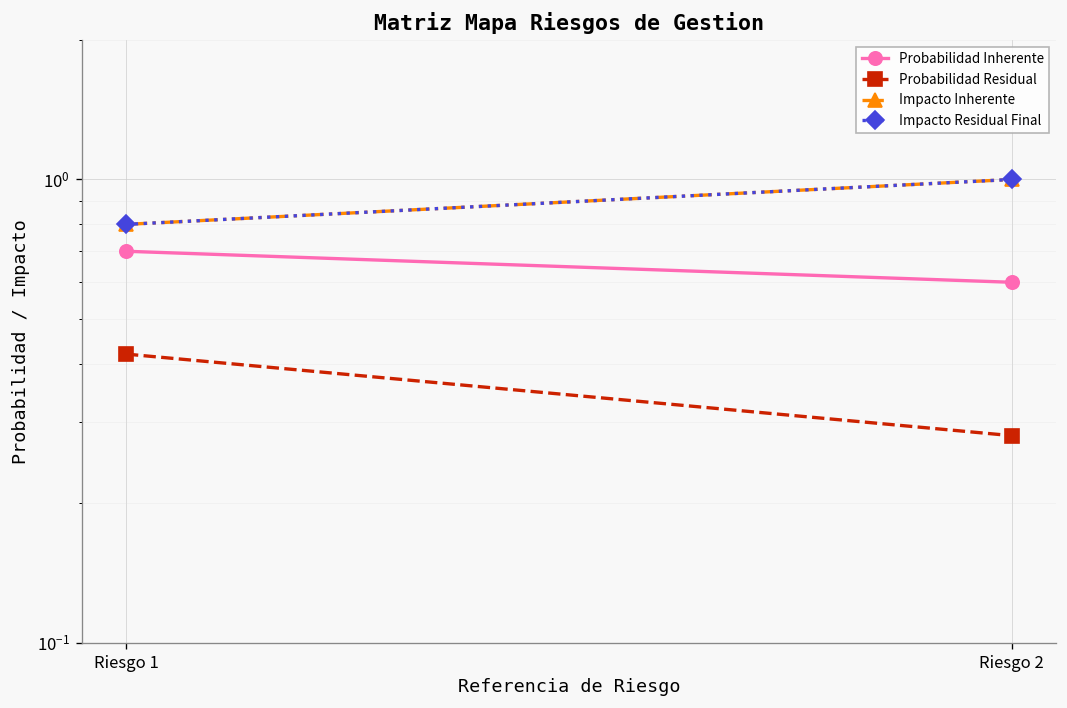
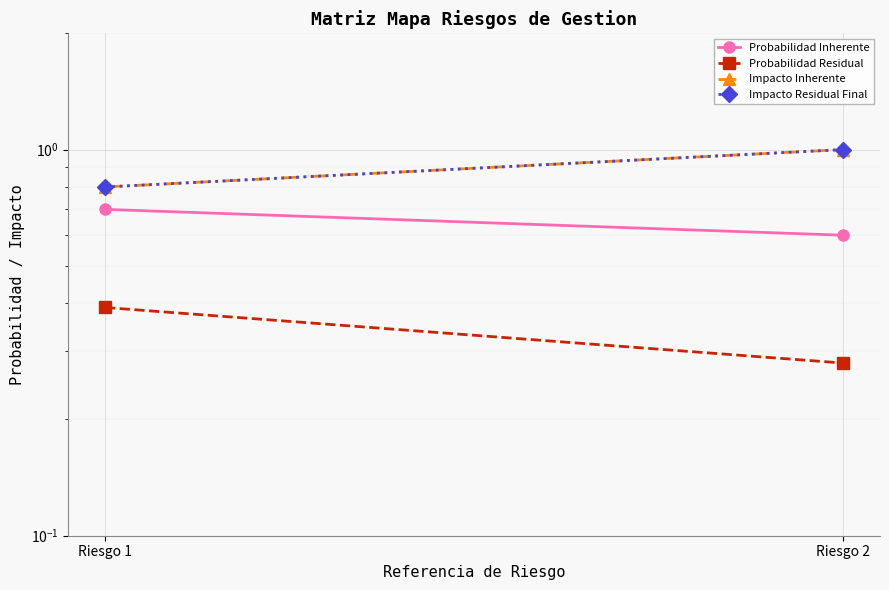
  {
    "Probabilidad Inherente": {
      "Riesgo 1": 0.70,
      "Riesgo 2": 0.60
    },
    "Probabilidad Residual": {
-     "Riesgo 1": 0.42,
+     "Riesgo 1": 0.39,
      "Riesgo 2": 0.28
    },
    "Impacto Residual Final": {
      "Riesgo 1": 0.80,
      "Riesgo 2": 1.00
    }
  }
